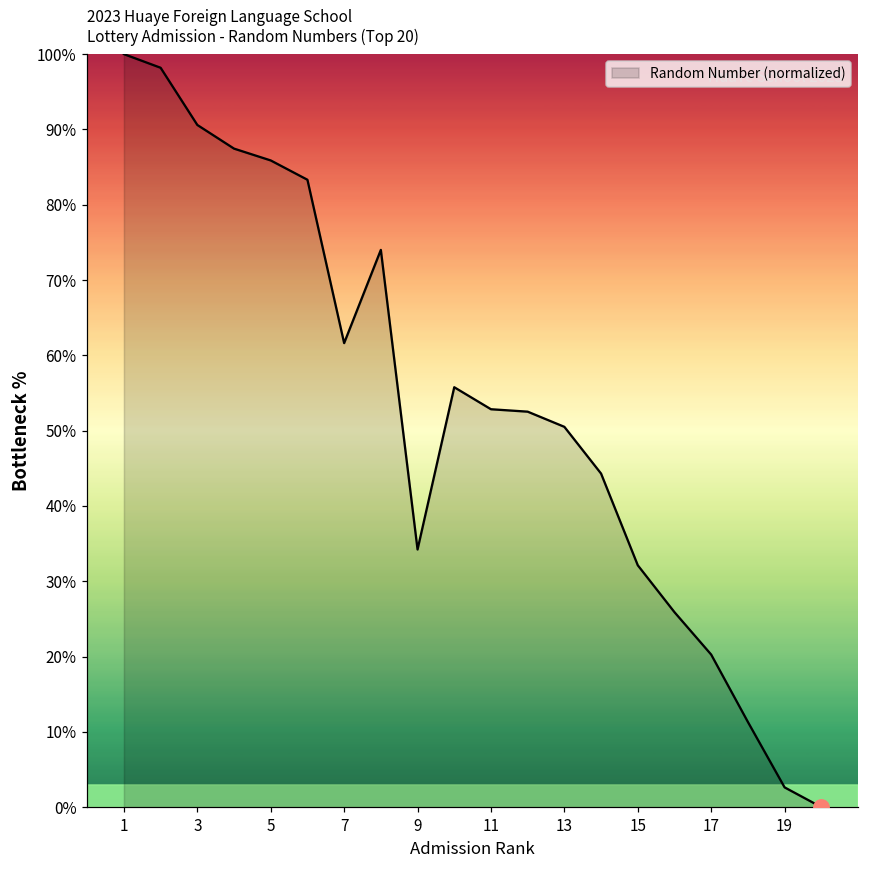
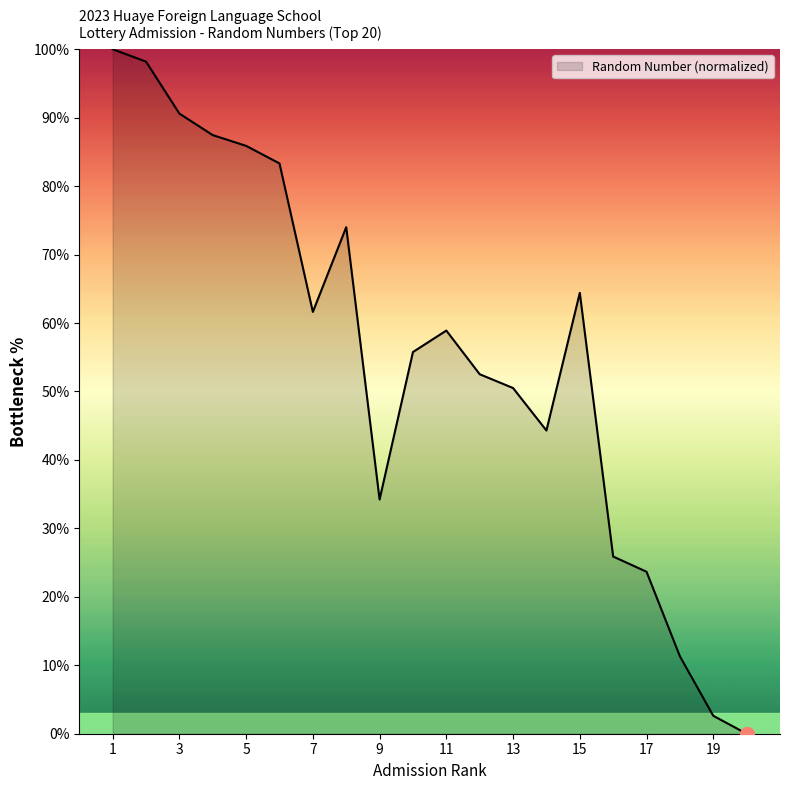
  {
    "Random Number (normalized)": {
      "1": "100%",
      "3": "91%",
      "5": "86%",
      "7": "62%",
      "9": "34%",
-     "11": "53%",
+     "11": "59%",
      "13": "51%",
-     "15": "32%",
-     "17": "20%"
+     "15": "64%",
+     "17": "24%"
    }
  }
